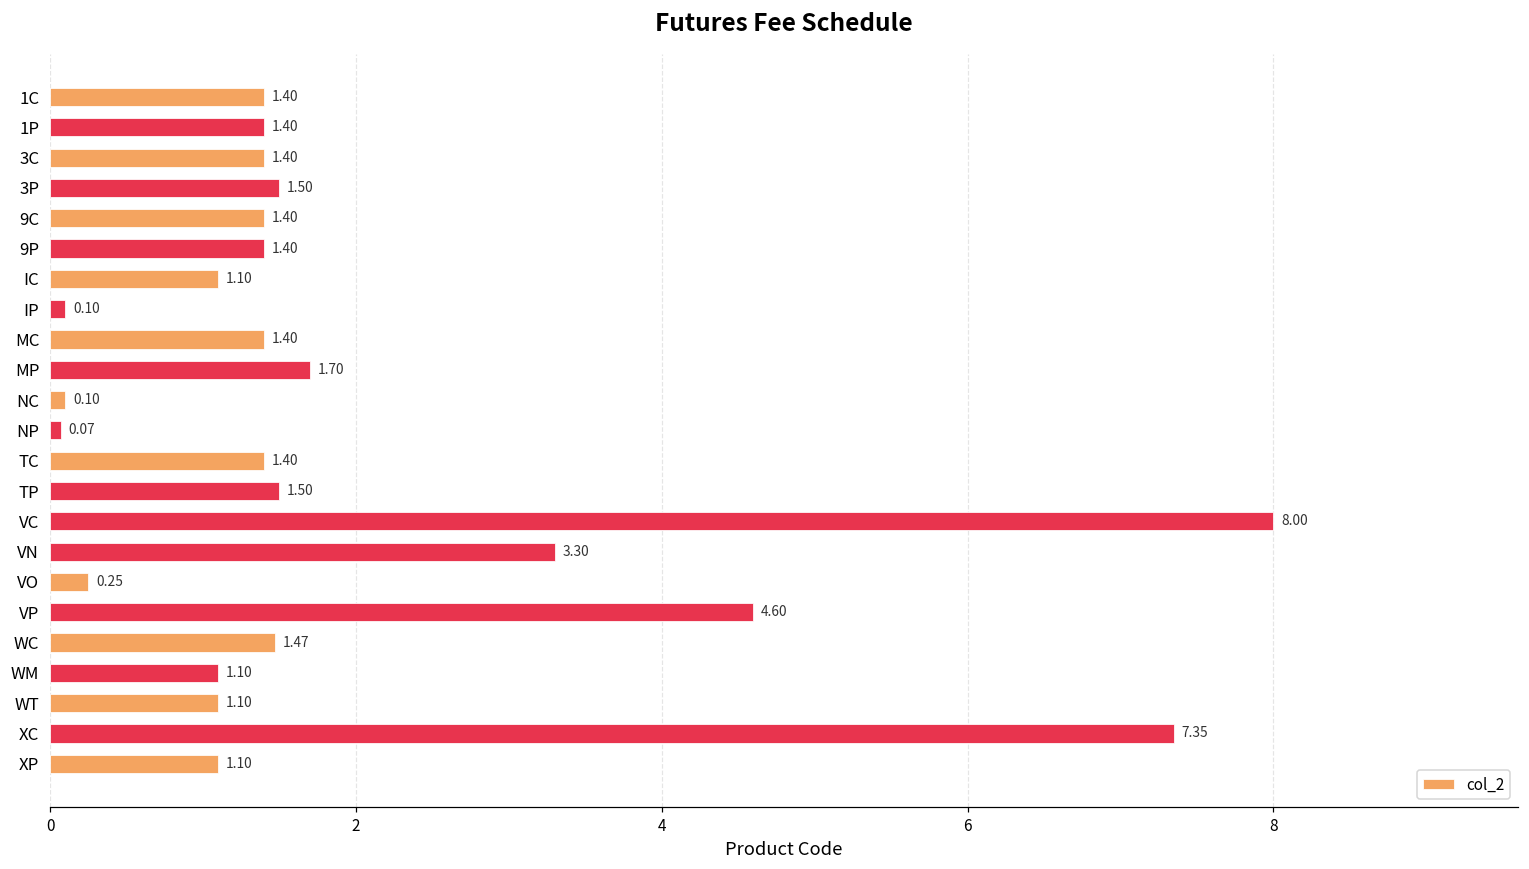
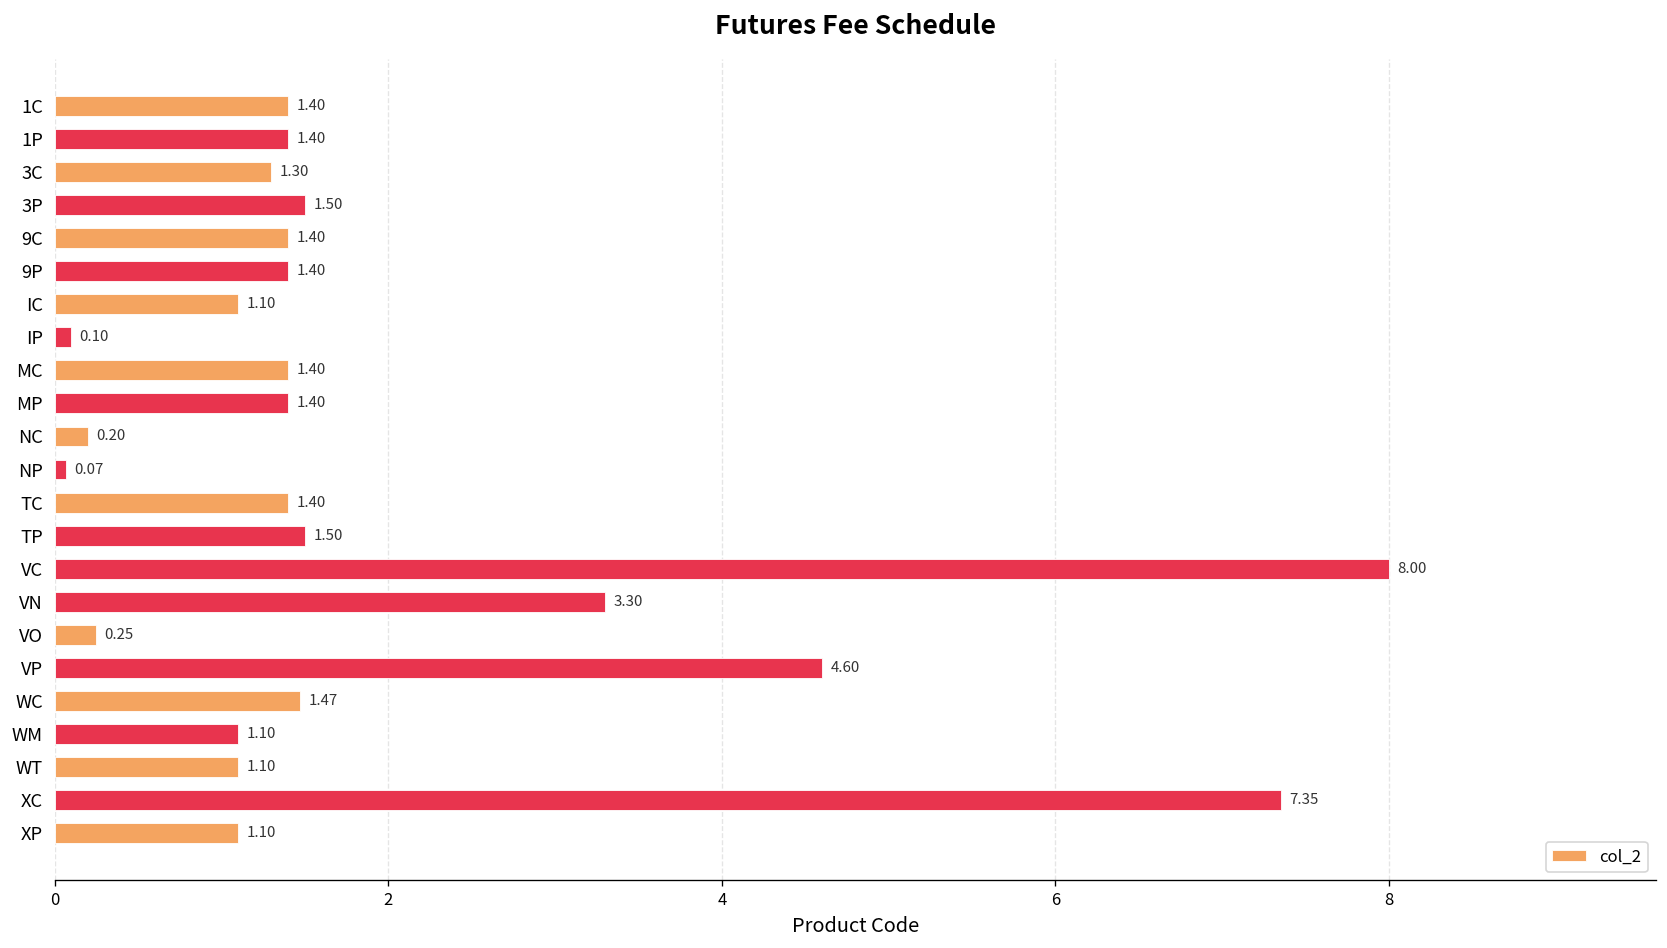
  {
    "1C": 1.40,
    "1P": 1.40,
-   "3C": 1.40,
+   "3C": 1.30,
    "3P": 1.50,
    "9C": 1.40,
    "9P": 1.40,
    "IC": 1.10,
    "IP": 0.10,
    "MC": 1.40,
-   "MP": 1.70,
-   "NC": 0.10,
+   "MP": 1.40,
+   "NC": 0.20,
    "NP": 0.07,
    "TC": 1.40,
    "TP": 1.50,
    "VC": 8.00,
    "VN": 3.30,
    "VO": 0.25,
    "VP": 4.60,
    "WC": 1.47,
    "WM": 1.10,
    "WT": 1.10,
    "XC": 7.35,
    "XP": 1.10
  }
